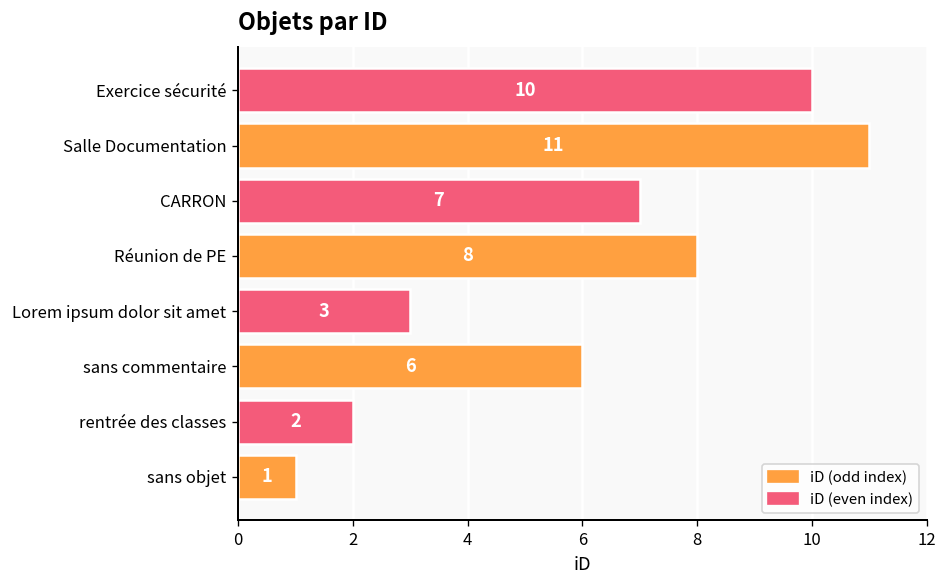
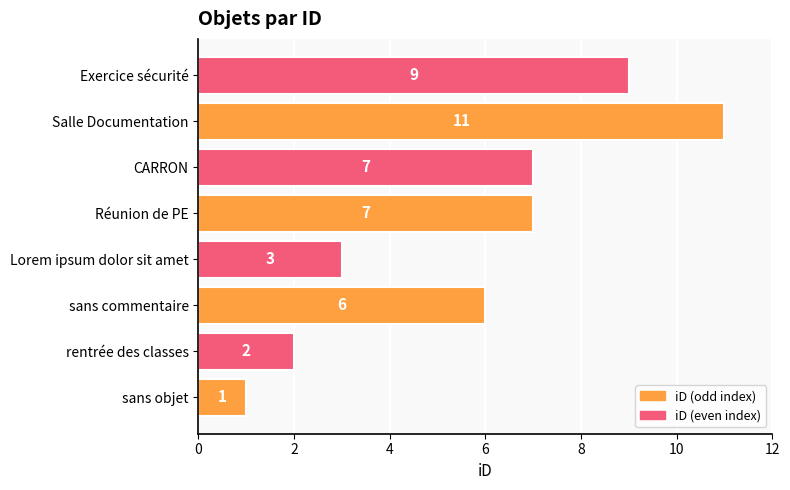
  {
-   "Exercice sécurité": 10,
+   "Exercice sécurité": 9,
    "Salle Documentation": 11,
    "CARRON": 7,
-   "Réunion de PE": 8,
+   "Réunion de PE": 7,
    "Lorem ipsum dolor sit amet": 3,
    "sans commentaire": 6,
    "rentrée des classes": 2,
    "sans objet": 1
  }
